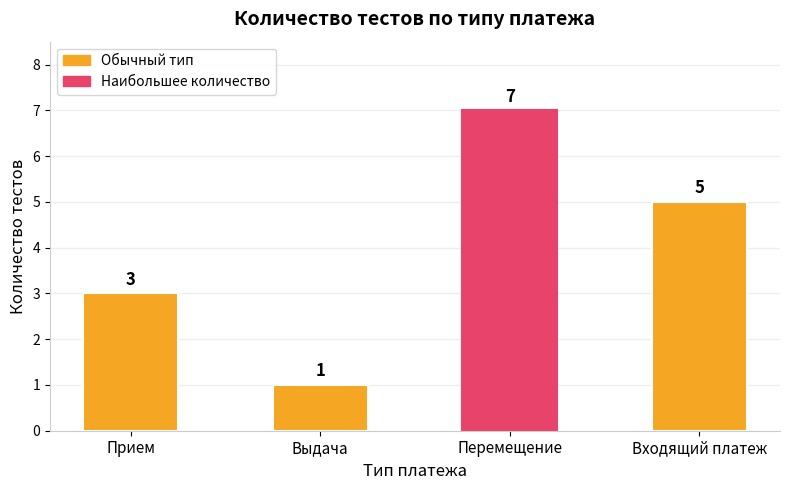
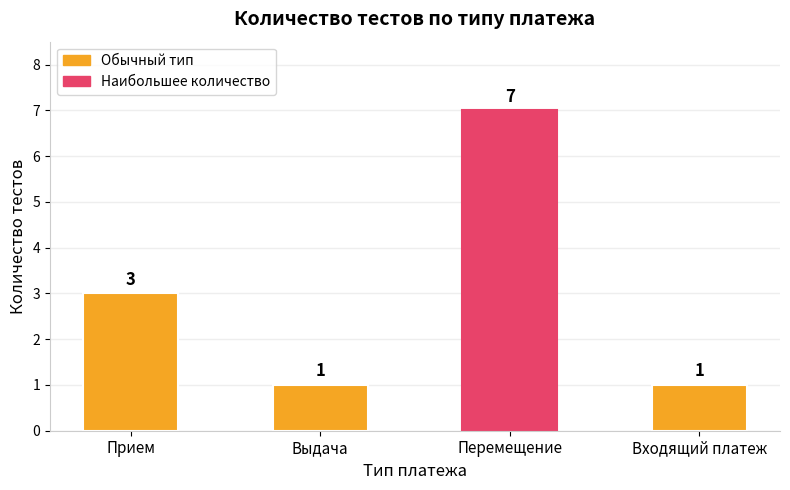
  {
    "Прием": 3,
    "Выдача": 1,
    "Перемещение": 7,
-   "Входящий платеж": 5
+   "Входящий платеж": 1
  }
